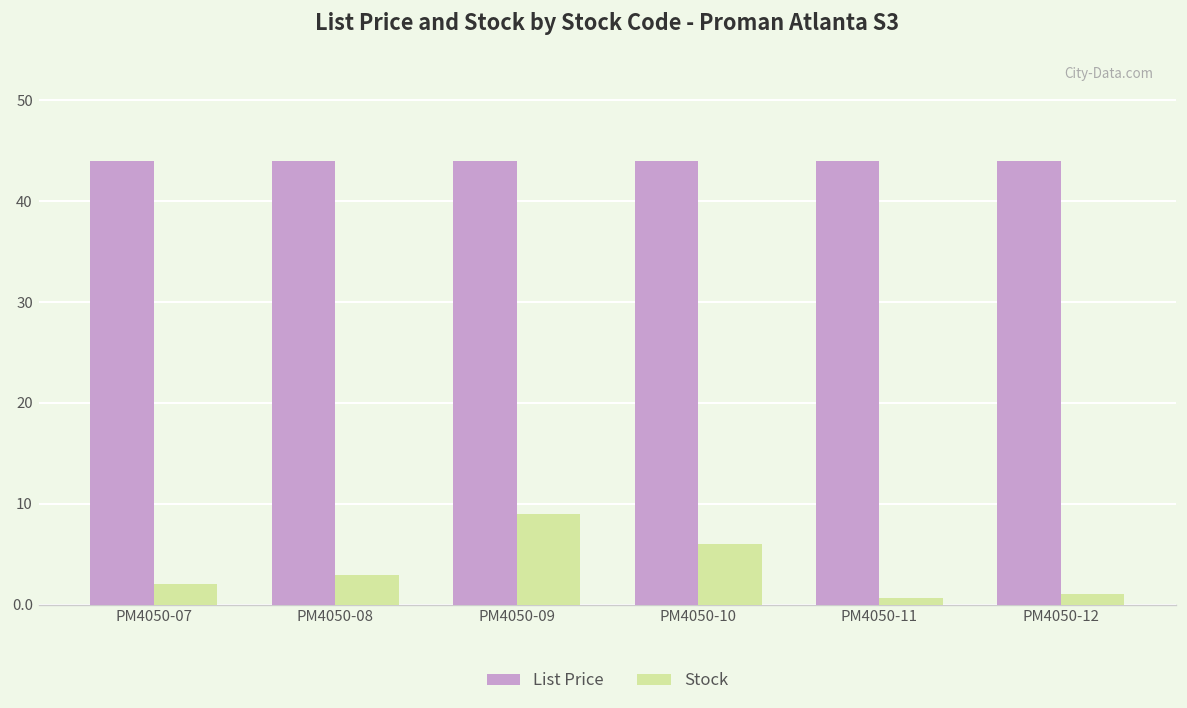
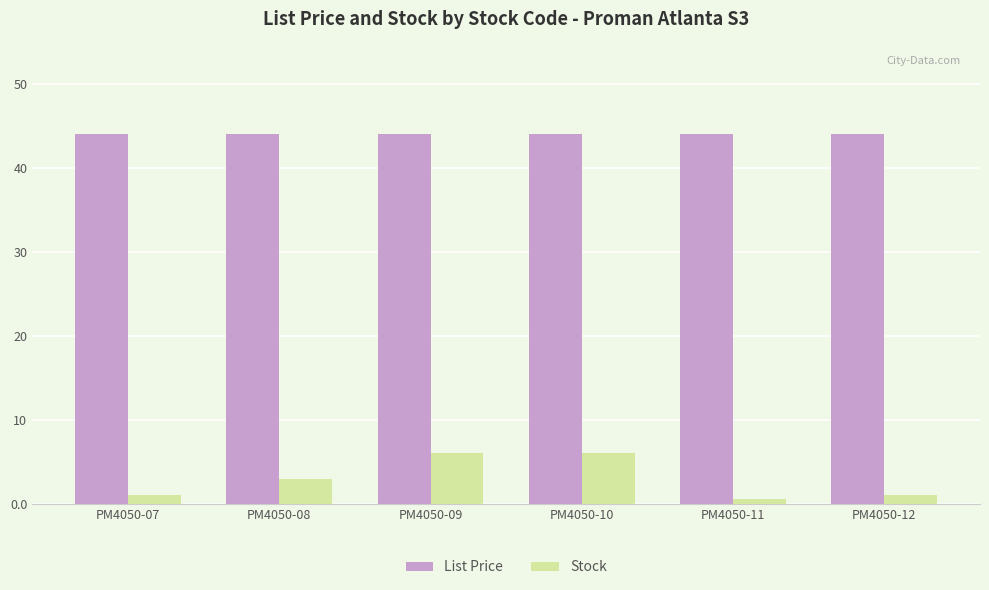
  {
    "List Price": {
      "PM4050-07": 44,
      "PM4050-08": 44,
      "PM4050-09": 44,
      "PM4050-10": 44,
      "PM4050-11": 44,
      "PM4050-12": 44
    },
    "Stock": {
-     "PM4050-07": 2,
+     "PM4050-07": 1,
      "PM4050-08": 3,
-     "PM4050-09": 9,
+     "PM4050-09": 6,
      "PM4050-10": 6,
      "PM4050-11": 1,
      "PM4050-12": 1
    }
  }
